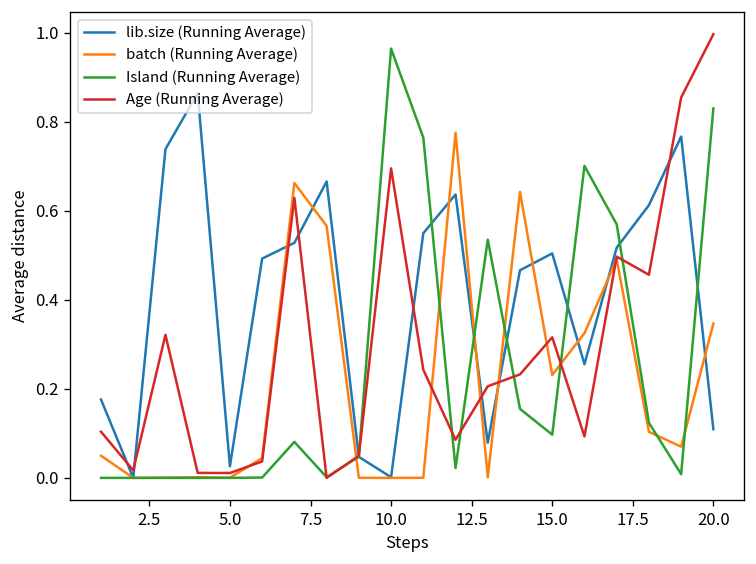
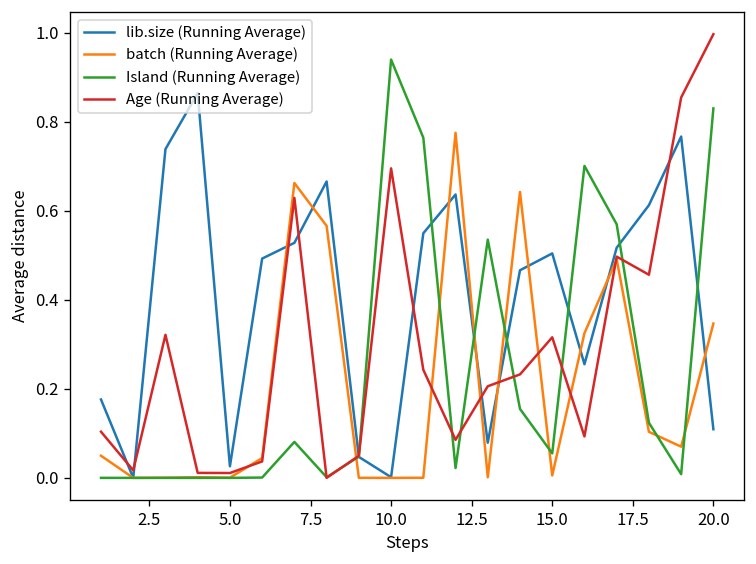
  {
    "lib.size (Running Average)": {
      "5.0": 0.03,
      "15.0": 0.50,
      "20.0": 0.11
    },
    "batch (Running Average)": {
-     "15.0": 0.23,
+     "15.0": 0.01,
      "20.0": 0.35
    },
    "Island (Running Average)": {
-     "10.0": 0.96,
-     "15.0": 0.10,
+     "10.0": 0.94,
+     "15.0": 0.06,
      "20.0": 0.83
    },
    "Age (Running Average)": {
      "5.0": 0.01,
      "10.0": 0.70,
      "15.0": 0.32,
      "20.0": 1.00
    }
  }
